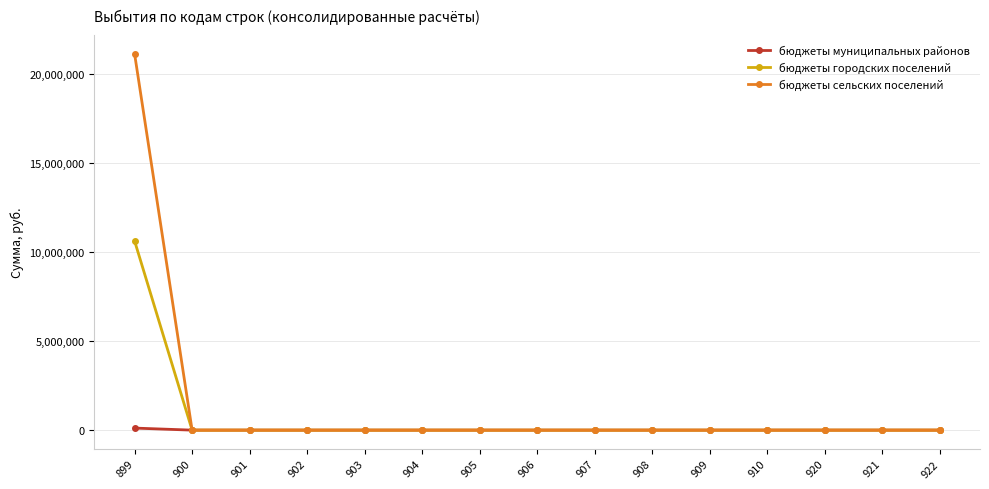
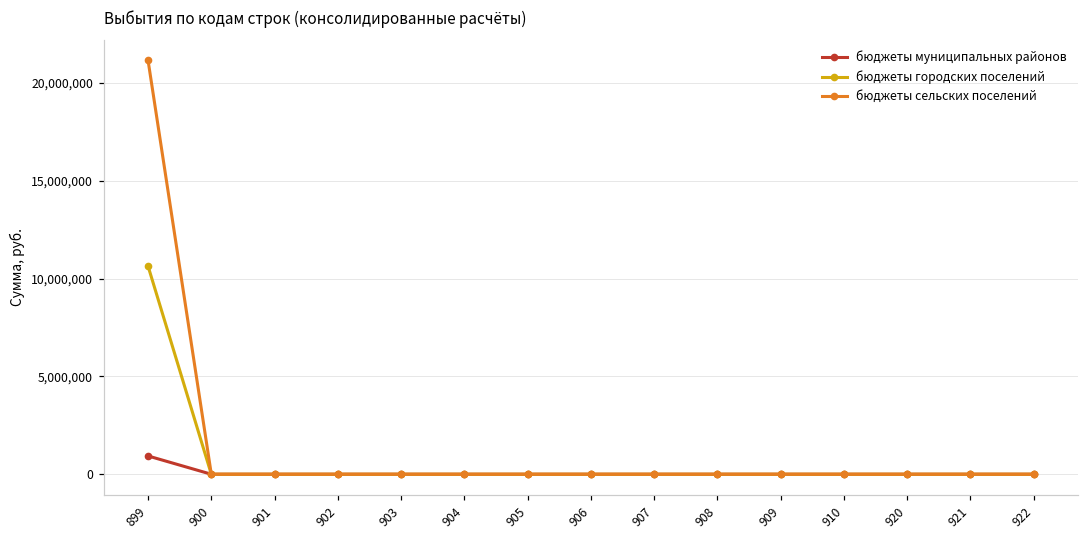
  {
    "бюджеты муниципальных районов": {
-     "899": "100,000"
+     "899": "900,000"
    }
  }
